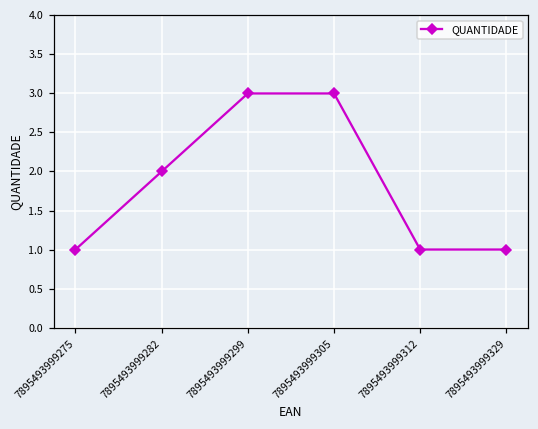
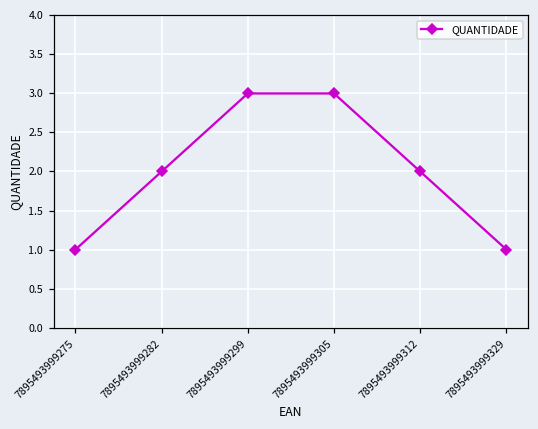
  {
    "7895493999275": 1,
    "7895493999282": 2,
    "7895493999299": 3,
    "7895493999305": 3,
-   "7895493999312": 1,
+   "7895493999312": 2,
    "7895493999329": 1
  }
